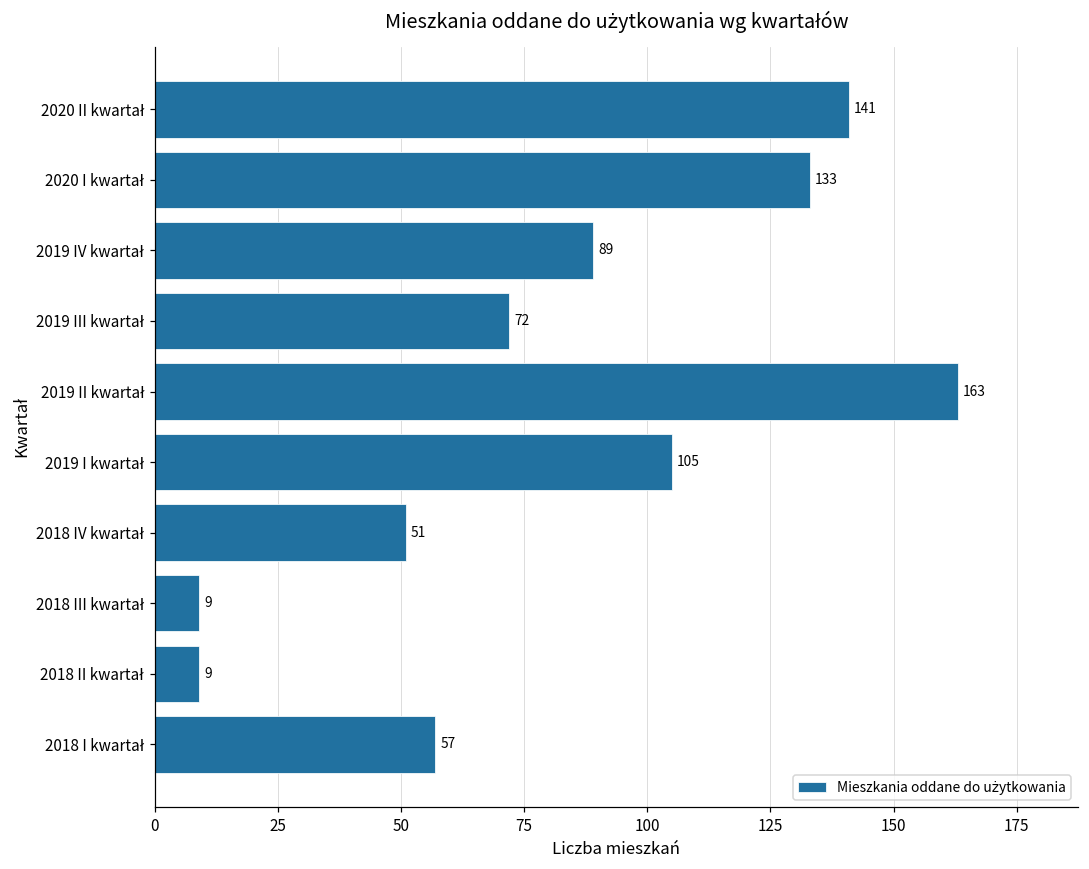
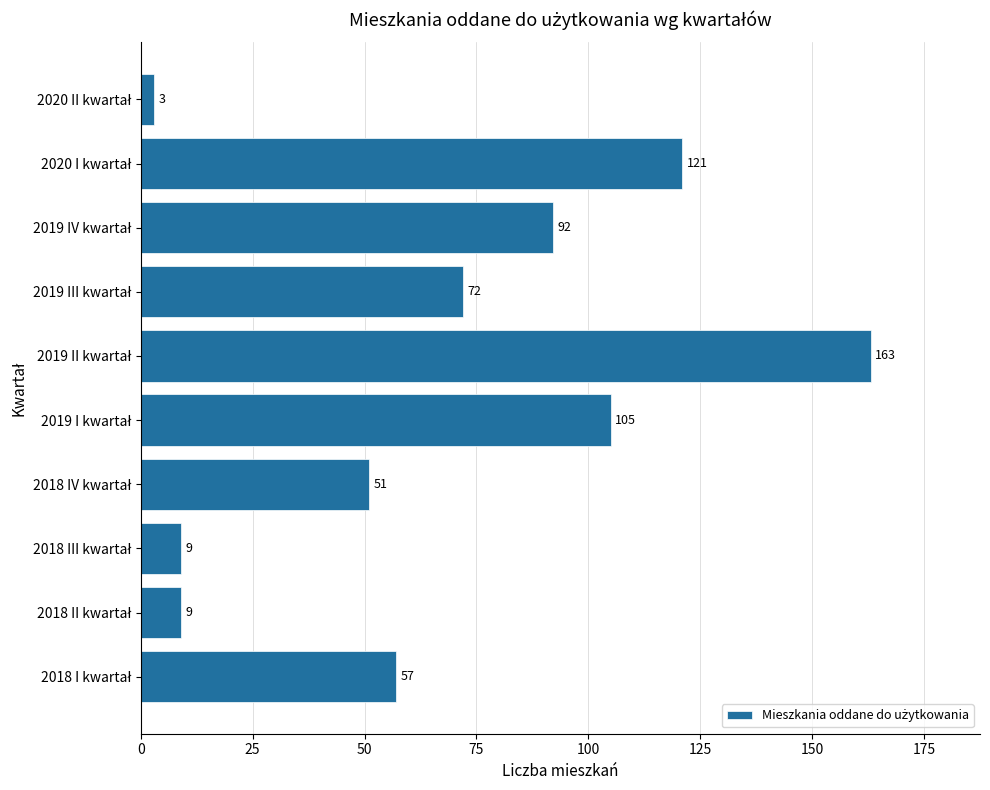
  {
-   "2020 II kwartał": 141,
-   "2020 I kwartał": 133,
-   "2019 IV kwartał": 89,
+   "2020 II kwartał": 3,
+   "2020 I kwartał": 121,
+   "2019 IV kwartał": 92,
    "2019 III kwartał": 72,
    "2019 II kwartał": 163,
    "2019 I kwartał": 105,
    "2018 IV kwartał": 51,
    "2018 III kwartał": 9,
    "2018 II kwartał": 9,
    "2018 I kwartał": 57
  }
